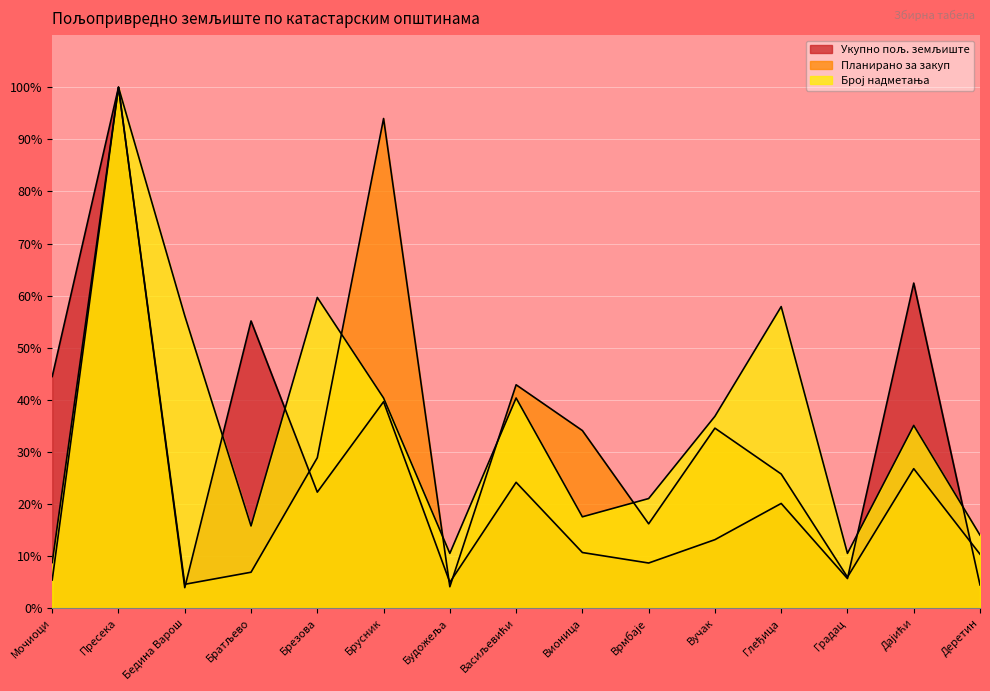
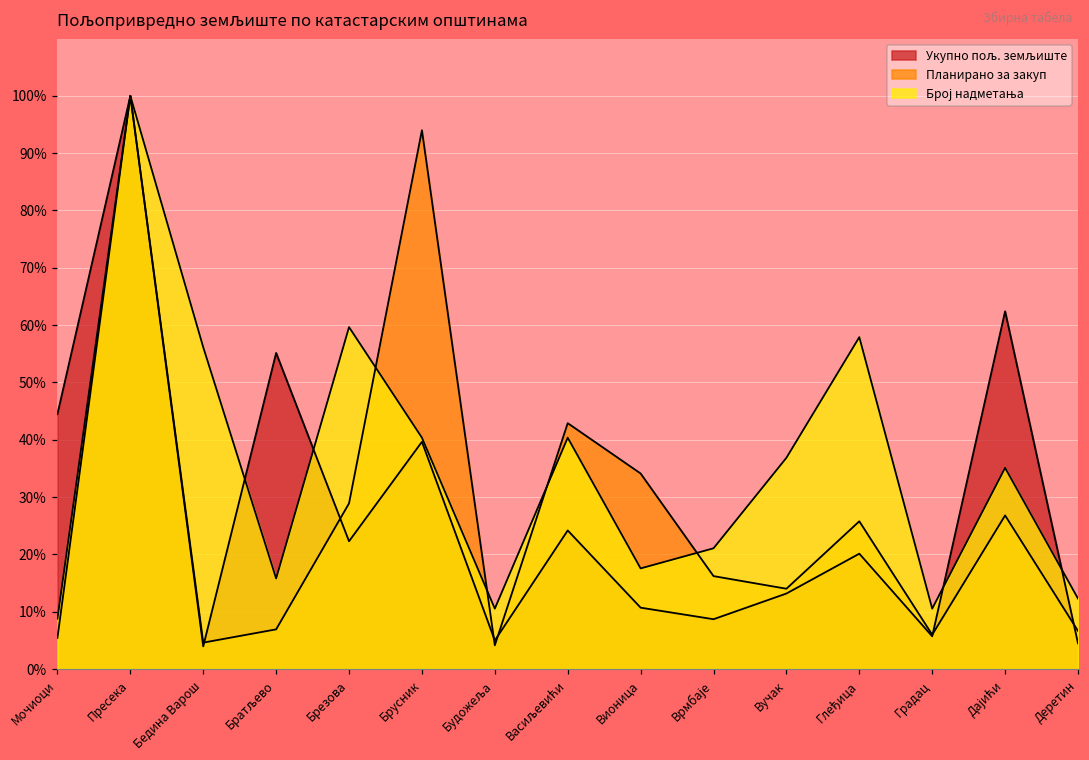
  {
    "Укупно пољ. земљиште": {
      "Мочиоци": "44%",
      "Бедина Варош": "4%",
      "Братљево": "55%",
      "Брезова": "22%",
      "Брусник": "40%",
      "Будожеља": "5%",
      "Васиљевићи": "24%",
      "Вионица": "11%",
      "Врмбаје": "9%",
      "Вучак": "13%",
      "Глеђица": "20%",
      "Дајићи": "62%",
      "Деретин": "4%"
    },
    "Планирано за закуп": {
      "Мочиоци": "5%",
      "Бедина Варош": "5%",
      "Братљево": "7%",
      "Брезова": "29%",
      "Брусник": "94%",
      "Будожеља": "4%",
      "Васиљевићи": "43%",
      "Вионица": "34%",
      "Врмбаје": "16%",
-     "Вучак": "35%",
+     "Вучак": "14%",
      "Глеђица": "26%",
      "Дајићи": "27%",
-     "Деретин": "10%"
+     "Деретин": "7%"
    },
    "Број надметања": {
      "Мочиоци": "9%",
      "Бедина Варош": "56%",
      "Братљево": "16%",
      "Брезова": "60%",
      "Брусник": "40%",
      "Будожеља": "11%",
      "Васиљевићи": "40%",
      "Вионица": "18%",
      "Врмбаје": "21%",
      "Вучак": "37%",
      "Глеђица": "58%",
      "Градац": "11%",
      "Дајићи": "35%",
-     "Деретин": "14%"
+     "Деретин": "12%"
    }
  }
